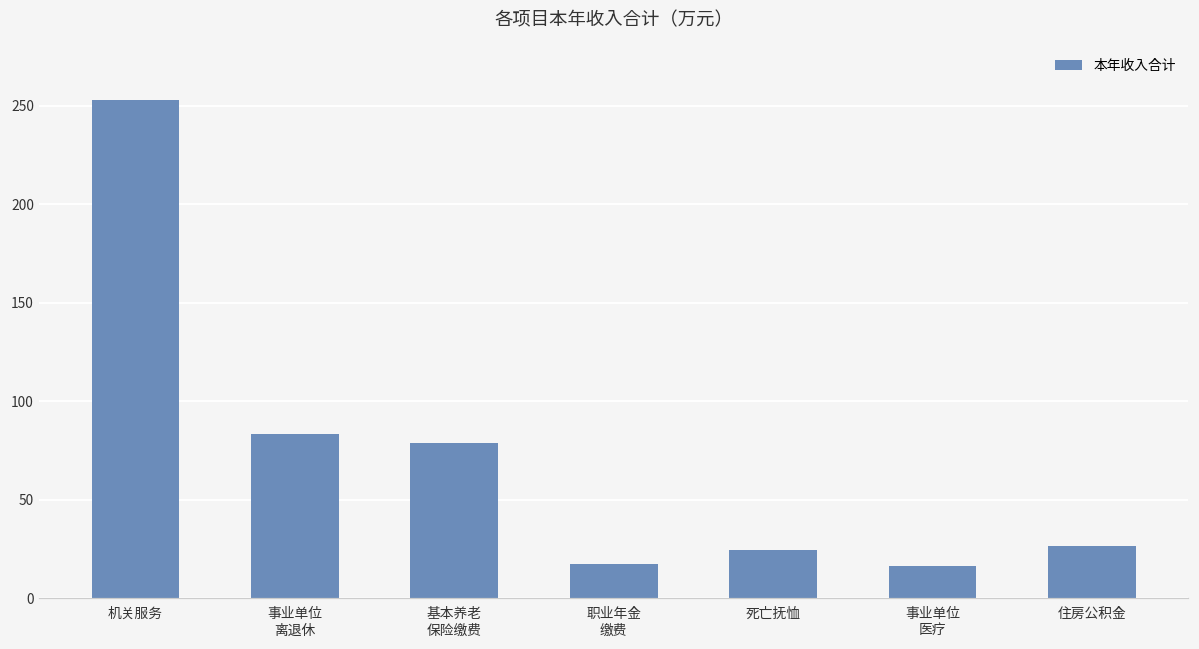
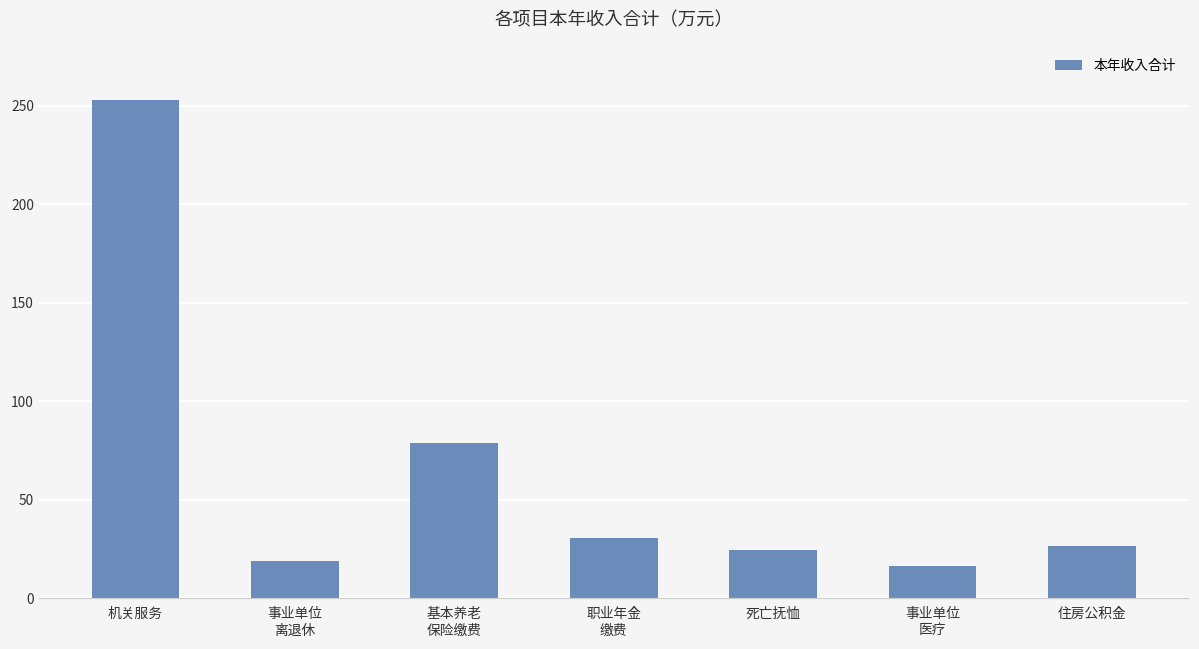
  {
    "机关服务": 253,
-   "事业单位 离退休": 83,
+   "事业单位 离退休": 19,
    "基本养老 保险缴费": 79,
-   "职业年金 缴费": 17,
+   "职业年金 缴费": 30,
    "死亡抚恤": 24,
    "事业单位 医疗": 16,
    "住房公积金": 26
  }
